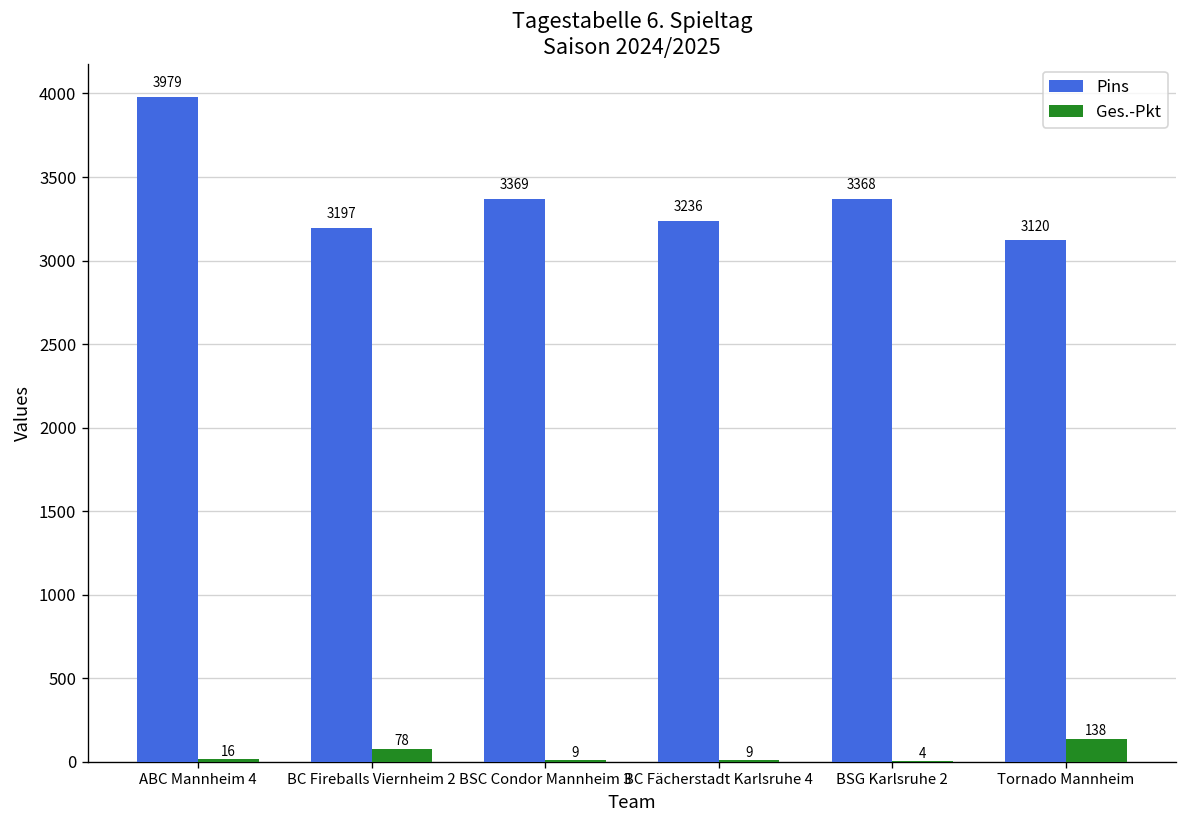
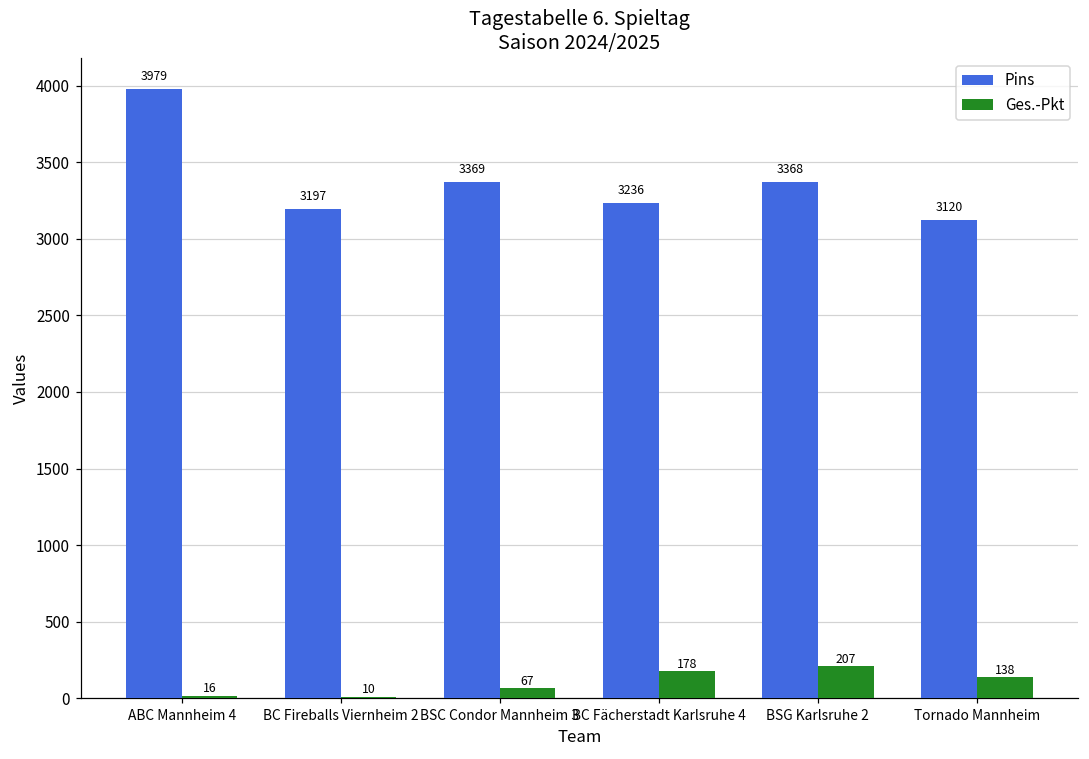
  {
    "Pins": {
      "ABC Mannheim 4": 3979,
      "BC Fireballs Viernheim 2": 3197,
      "BSC Condor Mannheim 3": 3369,
      "BC Fächerstadt Karlsruhe 4": 3236,
      "BSG Karlsruhe 2": 3368,
      "Tornado Mannheim": 3120
    },
    "Ges.-Pkt": {
      "ABC Mannheim 4": 16,
-     "BC Fireballs Viernheim 2": 78,
-     "BSC Condor Mannheim 3": 9,
-     "BC Fächerstadt Karlsruhe 4": 9,
-     "BSG Karlsruhe 2": 4,
+     "BC Fireballs Viernheim 2": 10,
+     "BSC Condor Mannheim 3": 67,
+     "BC Fächerstadt Karlsruhe 4": 178,
+     "BSG Karlsruhe 2": 207,
      "Tornado Mannheim": 138
    }
  }
